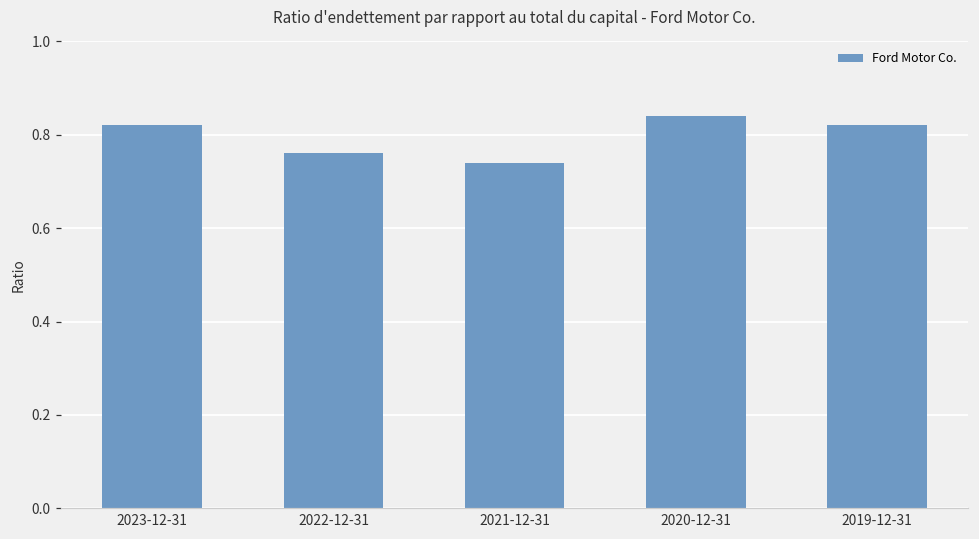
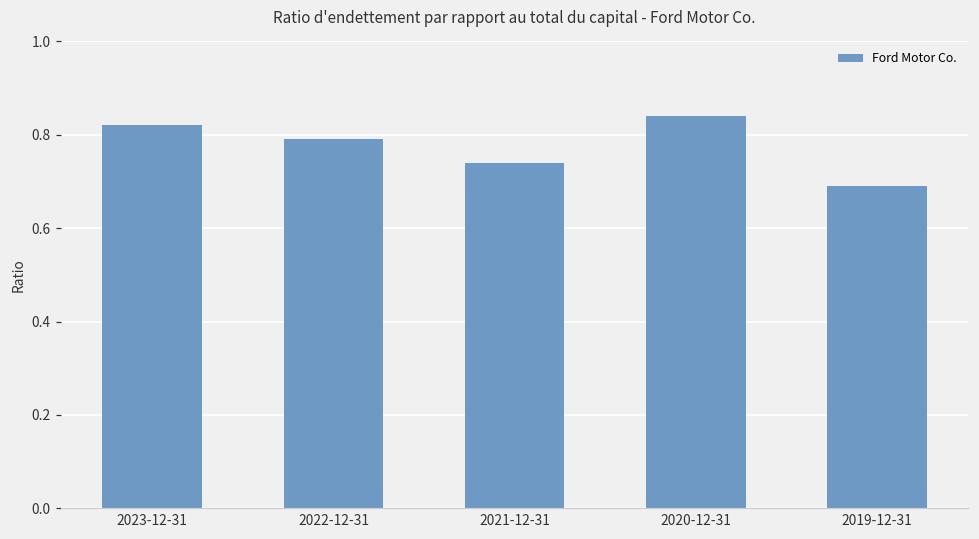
  {
    "2023-12-31": 0.82,
-   "2022-12-31": 0.76,
+   "2022-12-31": 0.79,
    "2021-12-31": 0.74,
    "2020-12-31": 0.84,
-   "2019-12-31": 0.82
+   "2019-12-31": 0.69
  }
